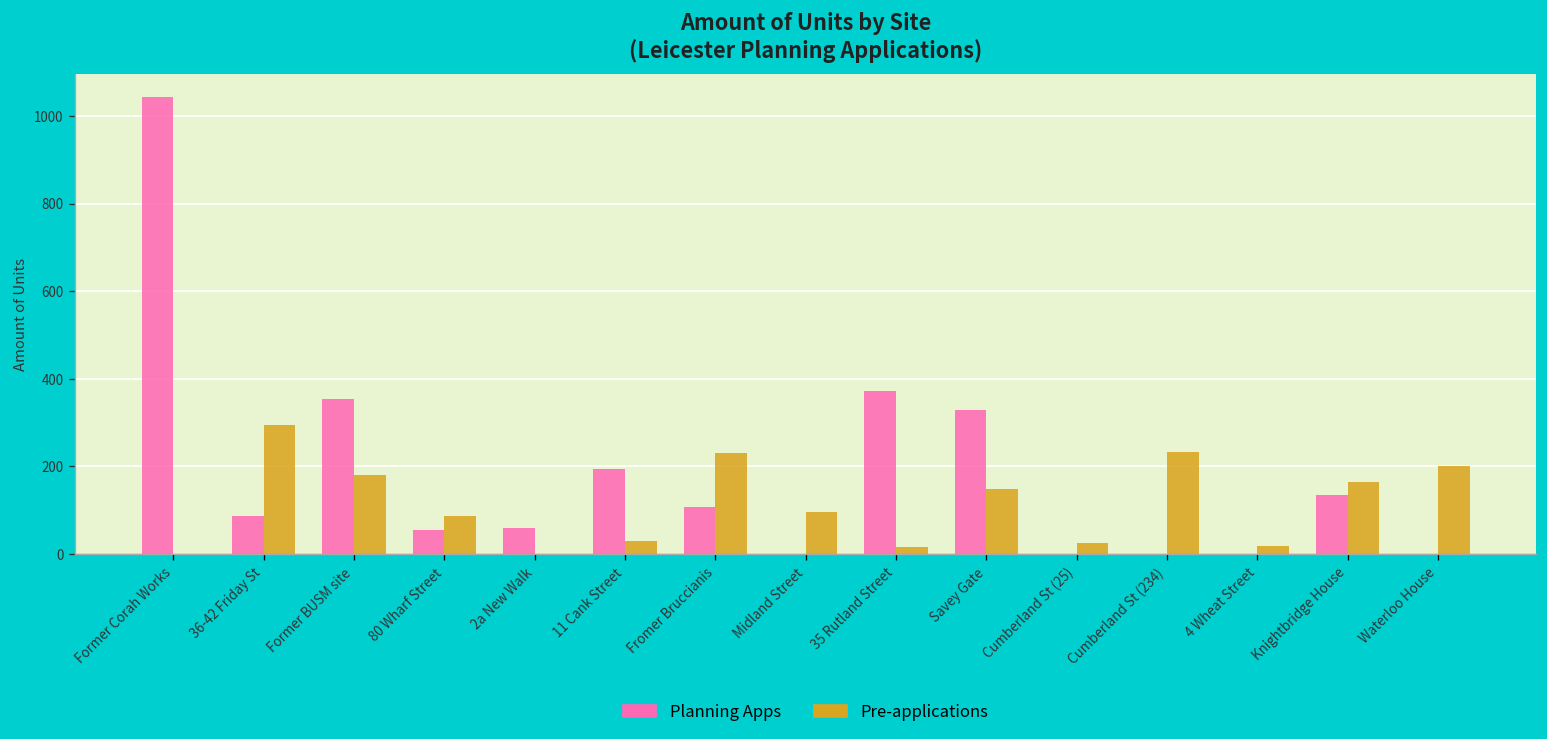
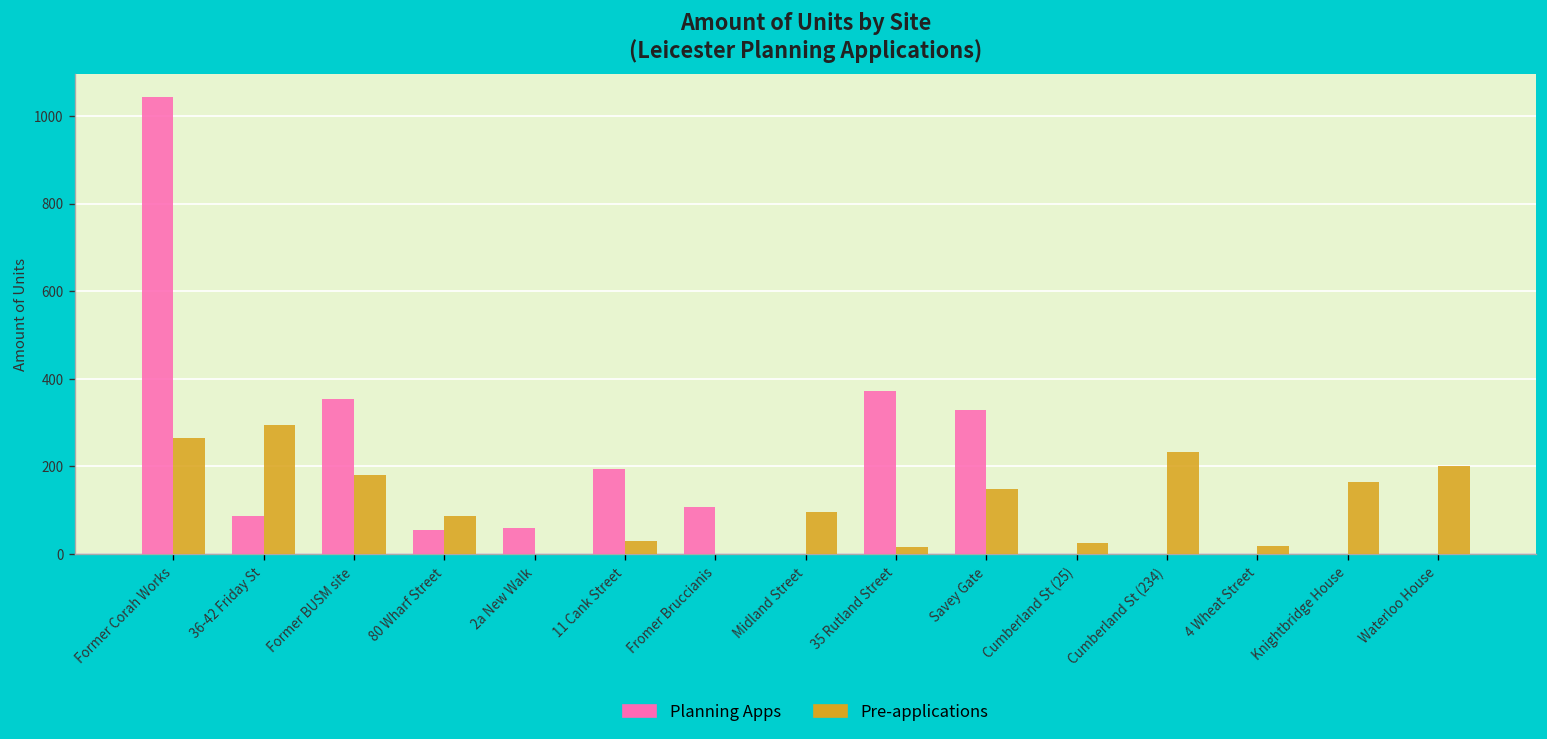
  {
    "Planning Apps": {
      "Former Corah Works": 1040,
      "36-42 Friday St": 90,
      "Former BUSM site": 350,
      "80 Wharf Street": 60,
      "2a New Walk": 60,
      "11 Cank Street": 190,
      "Fromer Bruccianis": 110,
      "Midland Street": 0,
      "35 Rutland Street": 370,
      "Savey Gate": 330,
      "Cumberland St (25)": 0,
      "Cumberland St (234)": 0,
      "4 Wheat Street": 0,
-     "Knightbridge House": 140,
+     "Knightbridge House": 0,
      "Waterloo House": 0
    },
    "Pre-applications": {
-     "Former Corah Works": 0,
+     "Former Corah Works": 270,
      "36-42 Friday St": 290,
      "Former BUSM site": 180,
      "80 Wharf Street": 90,
      "2a New Walk": 0,
      "11 Cank Street": 30,
-     "Fromer Bruccianis": 230,
+     "Fromer Bruccianis": 0,
      "Midland Street": 100,
      "35 Rutland Street": 20,
      "Savey Gate": 150,
      "Cumberland St (25)": 30,
      "Cumberland St (234)": 230,
      "4 Wheat Street": 20,
      "Knightbridge House": 160,
      "Waterloo House": 200
    }
  }
